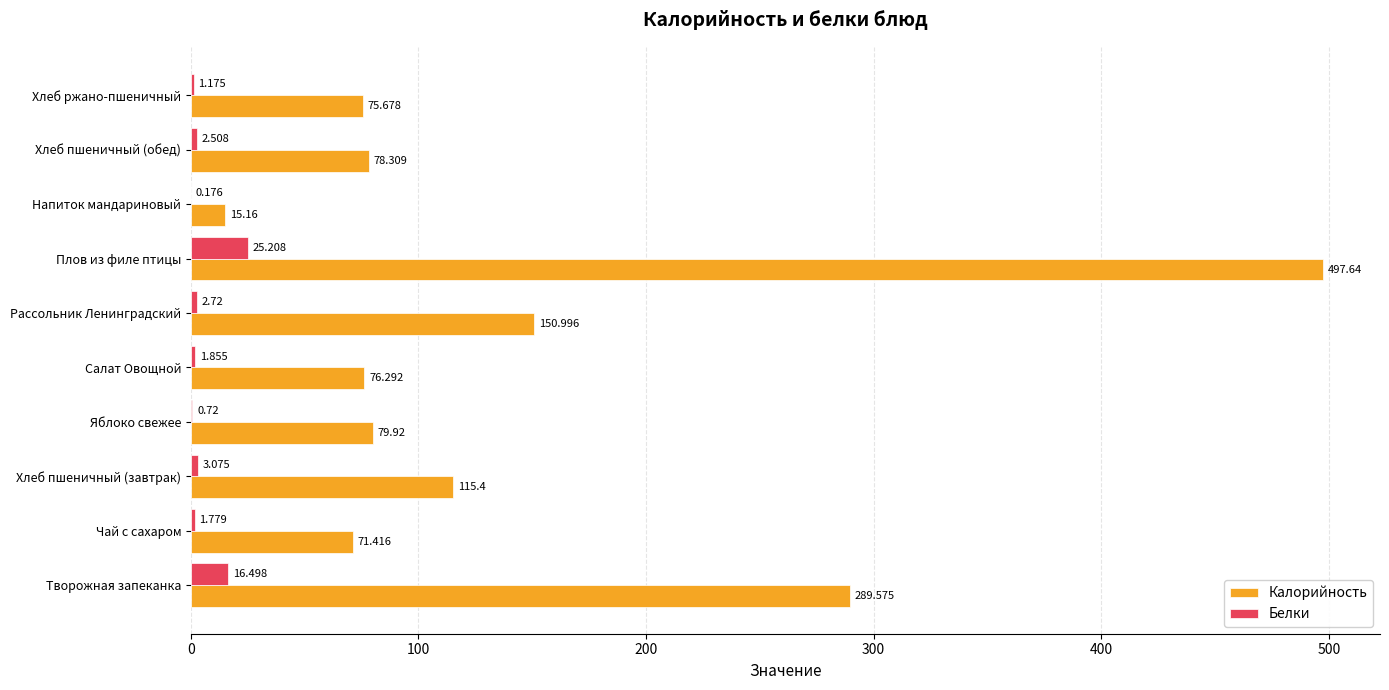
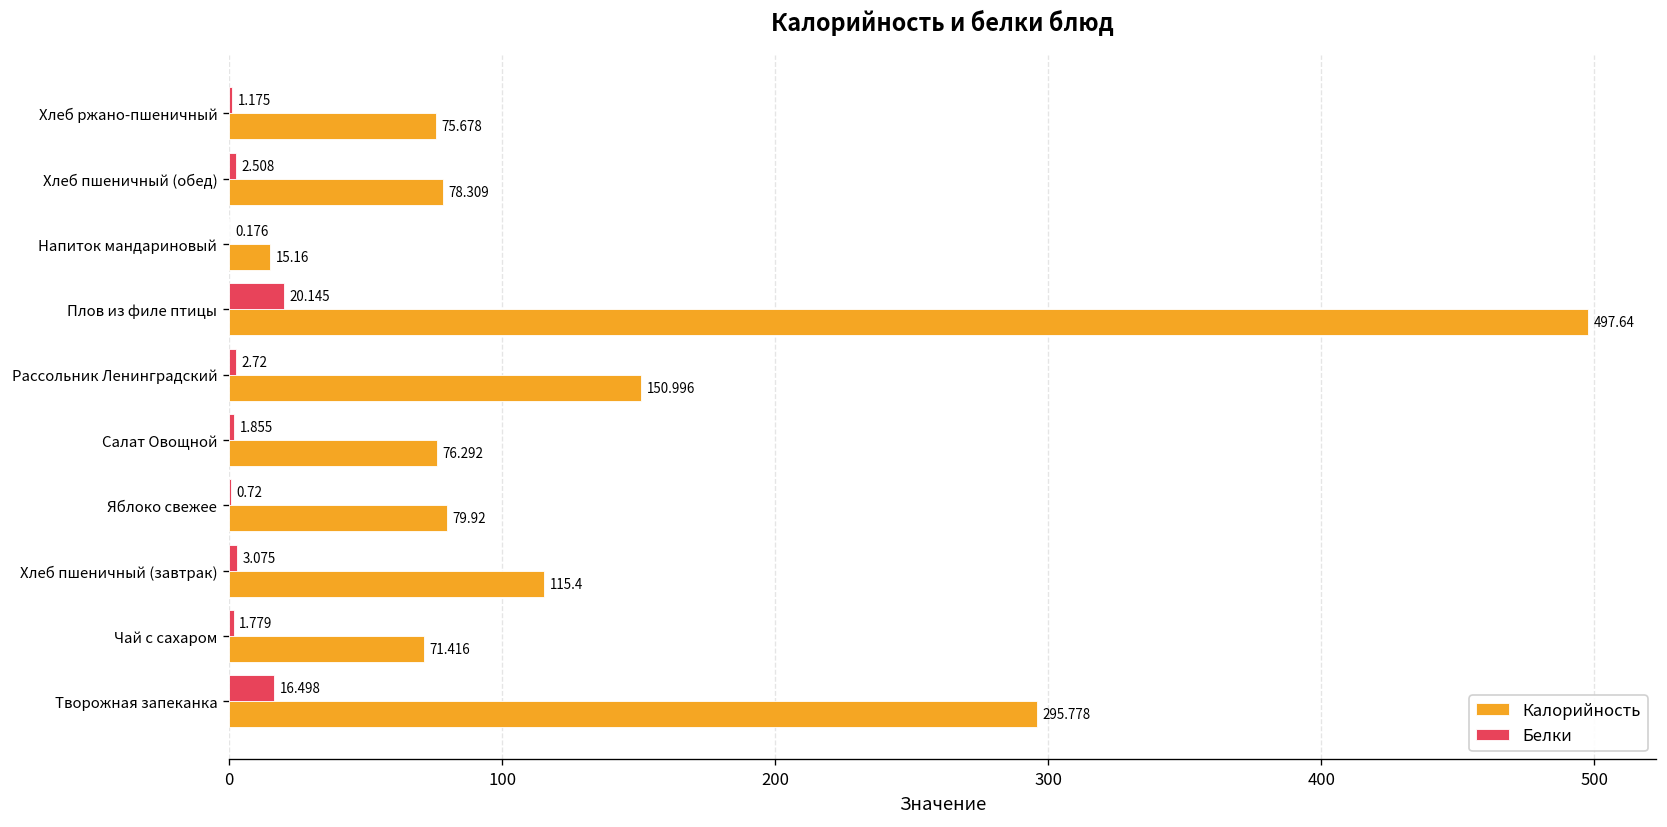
  {
    "Калорийность": {
      "Хлеб ржано-пшеничный": 75.678,
      "Хлеб пшеничный (обед)": 78.309,
      "Напиток мандариновый": 15.16,
      "Плов из филе птицы": 497.64,
      "Рассольник Ленинградский": 150.996,
      "Салат Овощной": 76.292,
      "Яблоко свежее": 79.92,
      "Хлеб пшеничный (завтрак)": 115.4,
      "Чай с сахаром": 71.416,
-     "Творожная запеканка": 289.575
+     "Творожная запеканка": 295.778
    },
    "Белки": {
      "Хлеб ржано-пшеничный": 1.175,
      "Хлеб пшеничный (обед)": 2.508,
      "Напиток мандариновый": 0.176,
-     "Плов из филе птицы": 25.208,
+     "Плов из филе птицы": 20.145,
      "Рассольник Ленинградский": 2.72,
      "Салат Овощной": 1.855,
      "Яблоко свежее": 0.72,
      "Хлеб пшеничный (завтрак)": 3.075,
      "Чай с сахаром": 1.779,
      "Творожная запеканка": 16.498
    }
  }
